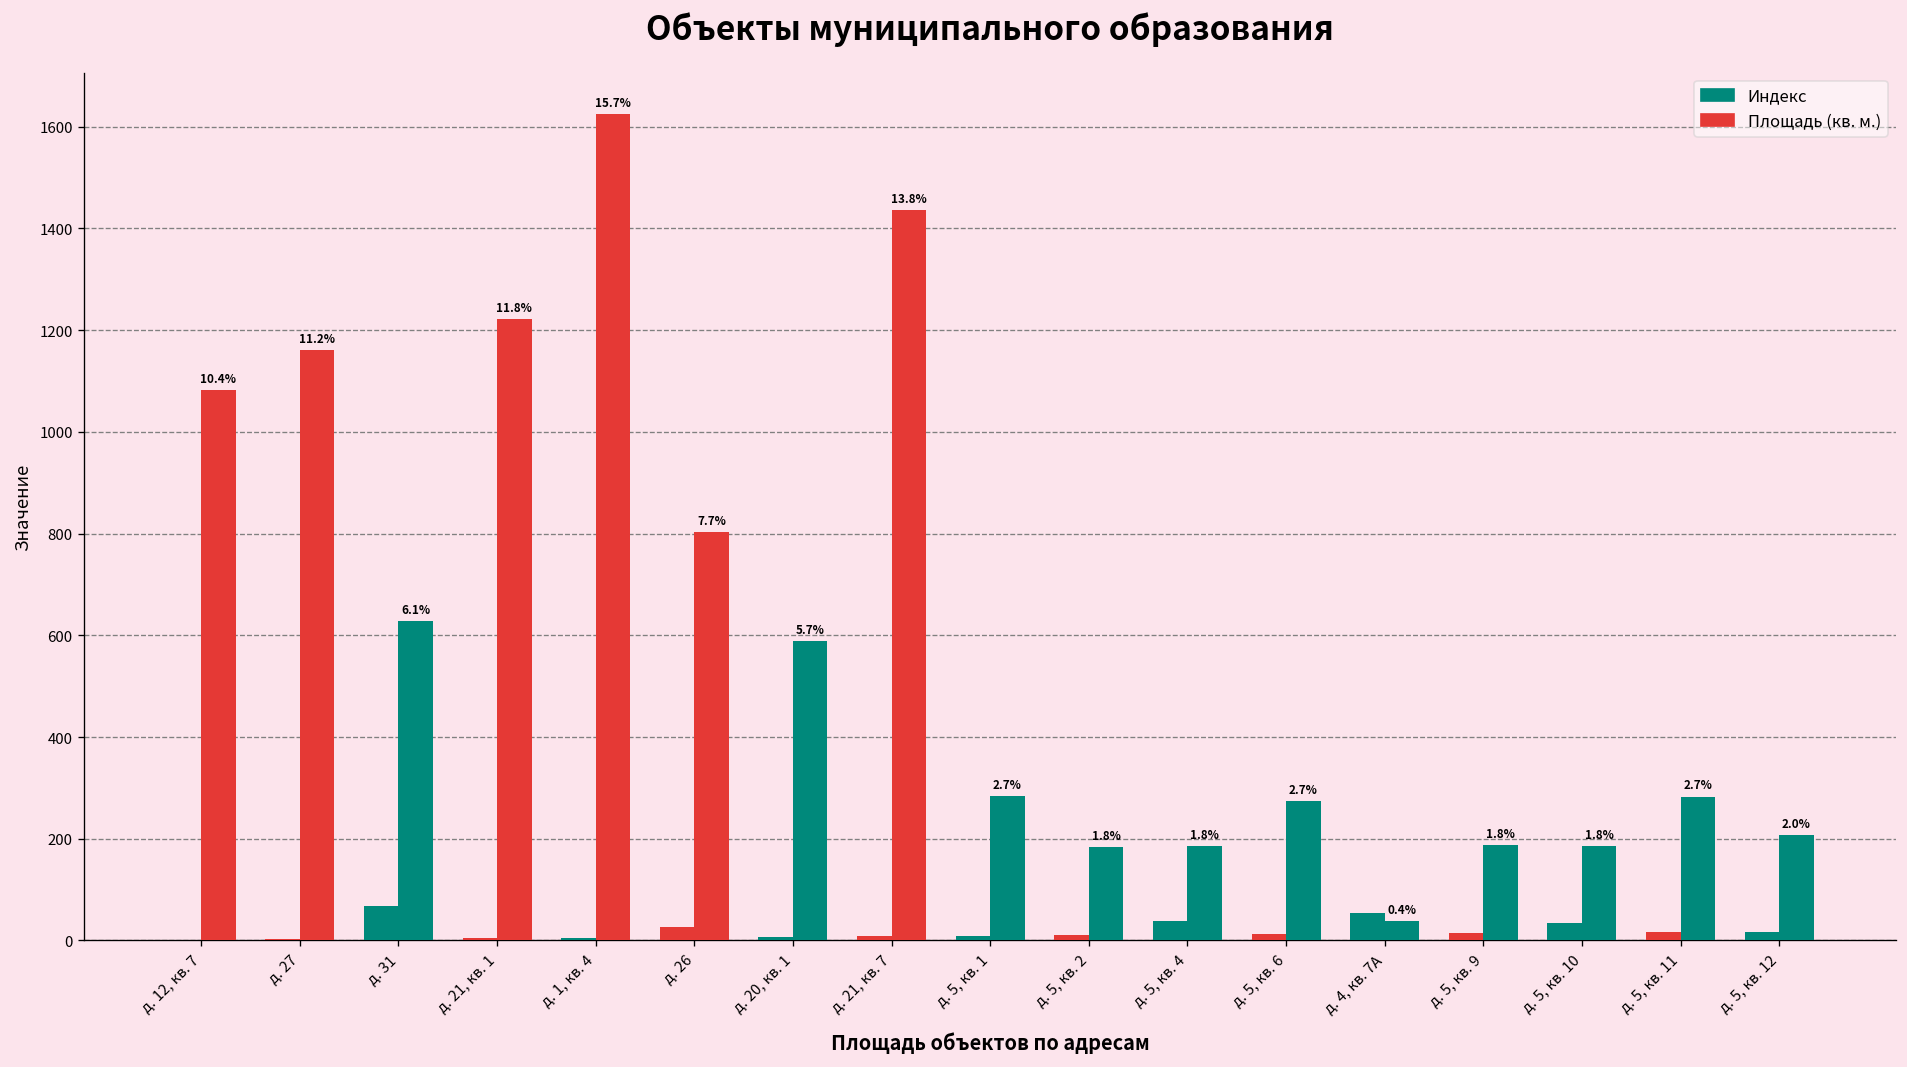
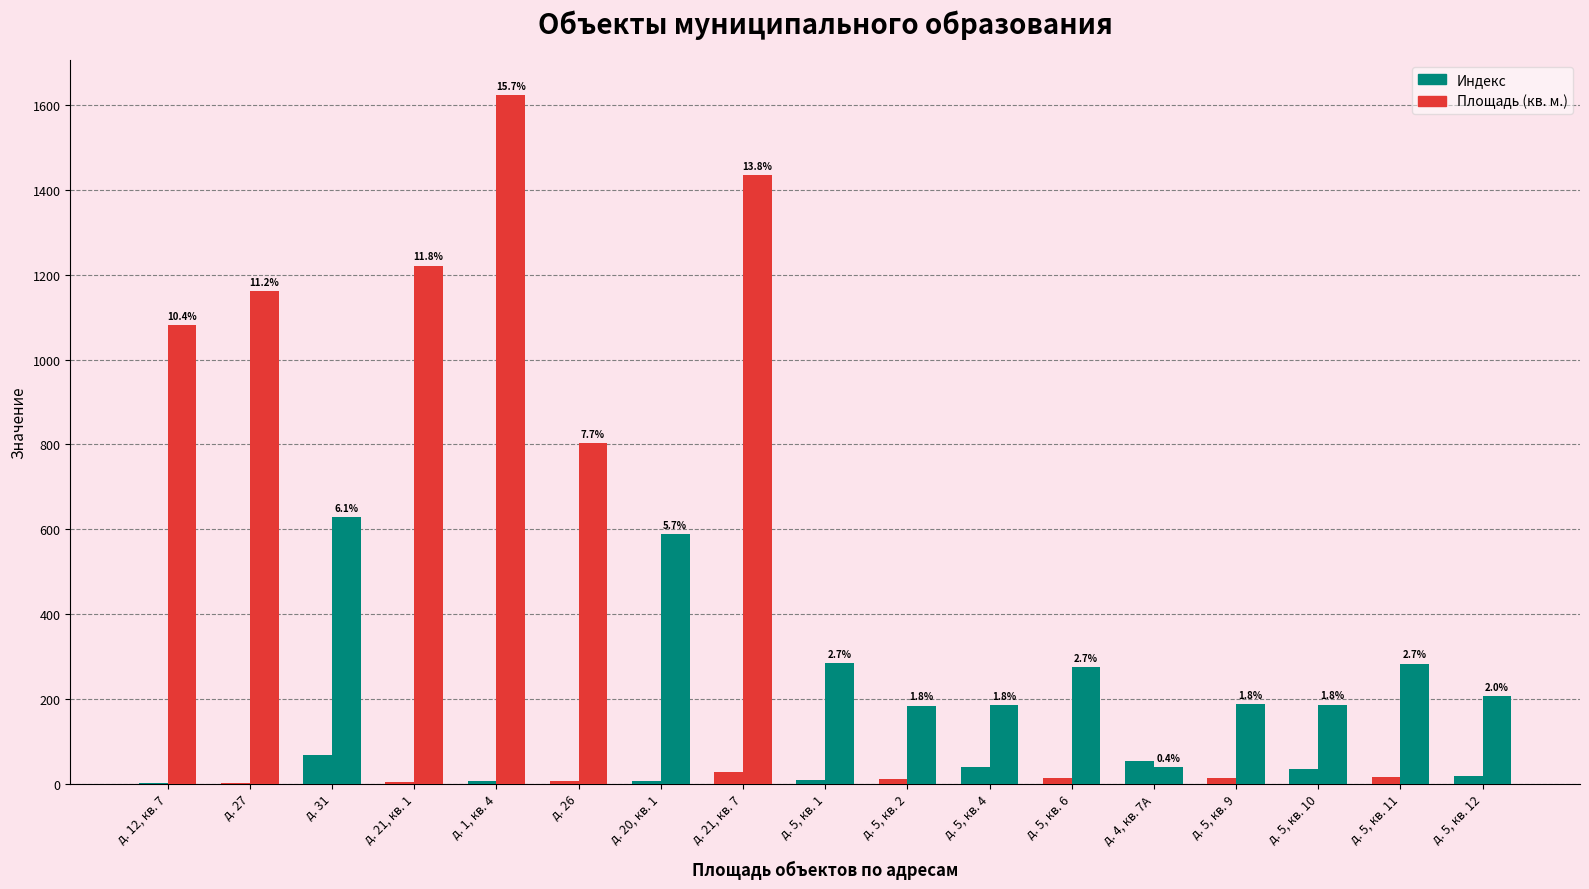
  {
    "Индекс": {
      "д. 31": 70,
-     "д. 26": 30,
+     "д. 26": 10,
      "д. 20, кв. 1": 10,
-     "д. 21, кв. 7": 10,
+     "д. 21, кв. 7": 30,
      "д. 5, кв. 1": 10,
      "д. 5, кв. 2": 10,
      "д. 5, кв. 4": 40,
      "д. 5, кв. 6": 10,
      "д. 4, кв. 7А": 50,
      "д. 5, кв. 9": 10,
      "д. 5, кв. 10": 40,
      "д. 5, кв. 11": 20,
      "д. 5, кв. 12": 20
    }
  }
